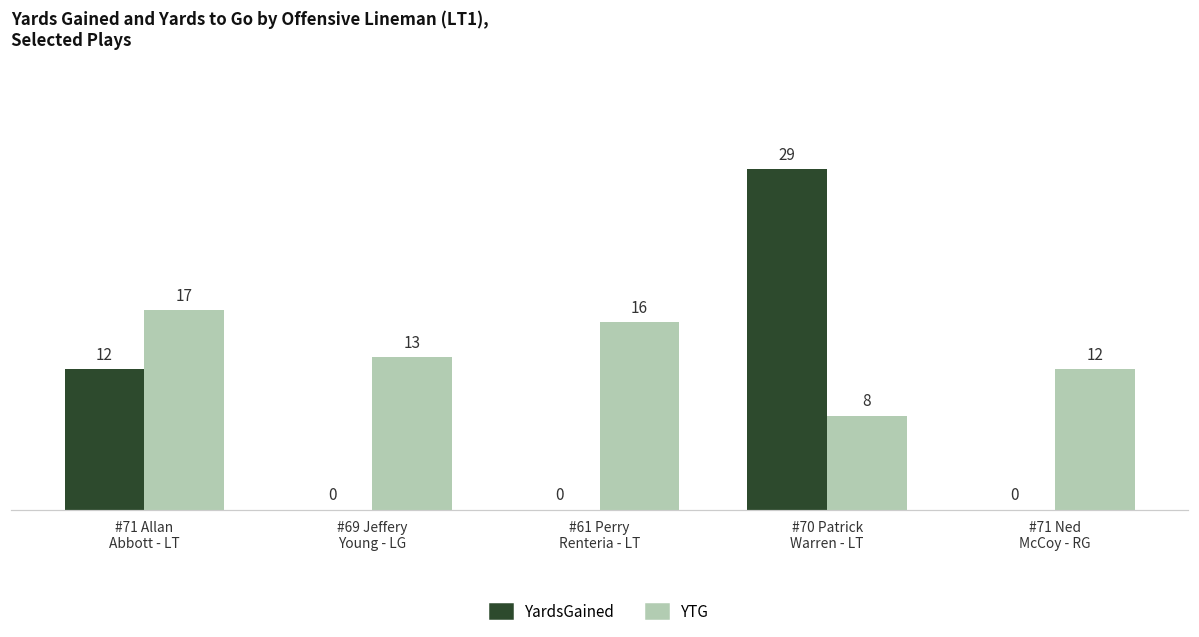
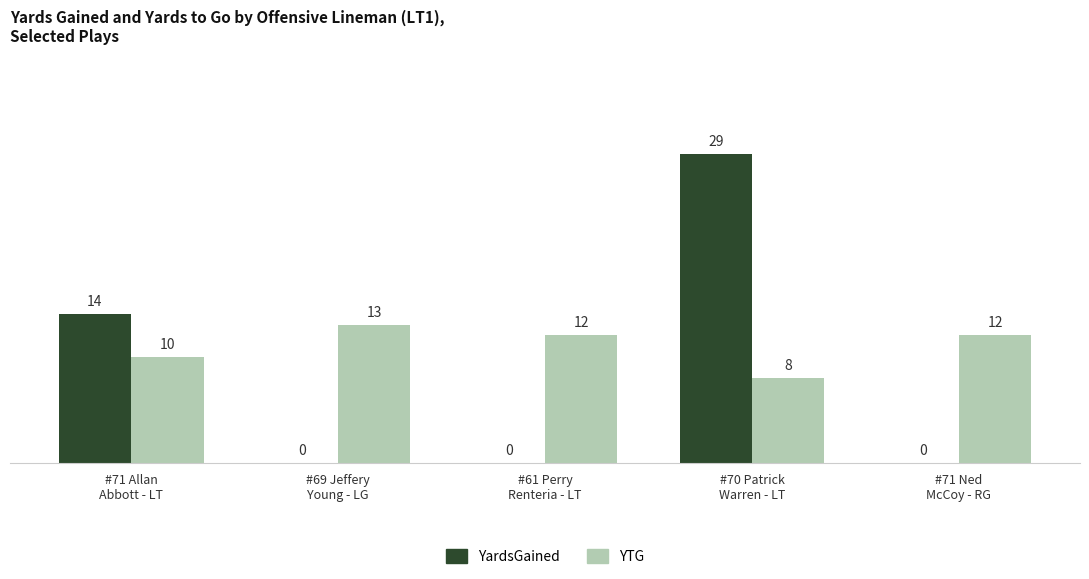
  {
    "YardsGained": {
-     "#71 Allan Abbott - LT": 12,
+     "#71 Allan Abbott - LT": 14,
      "#69 Jeffery Young - LG": 0,
      "#61 Perry Renteria - LT": 0,
      "#70 Patrick Warren - LT": 29,
      "#71 Ned McCoy - RG": 0
    },
    "YTG": {
-     "#71 Allan Abbott - LT": 17,
+     "#71 Allan Abbott - LT": 10,
      "#69 Jeffery Young - LG": 13,
-     "#61 Perry Renteria - LT": 16,
+     "#61 Perry Renteria - LT": 12,
      "#70 Patrick Warren - LT": 8,
      "#71 Ned McCoy - RG": 12
    }
  }
